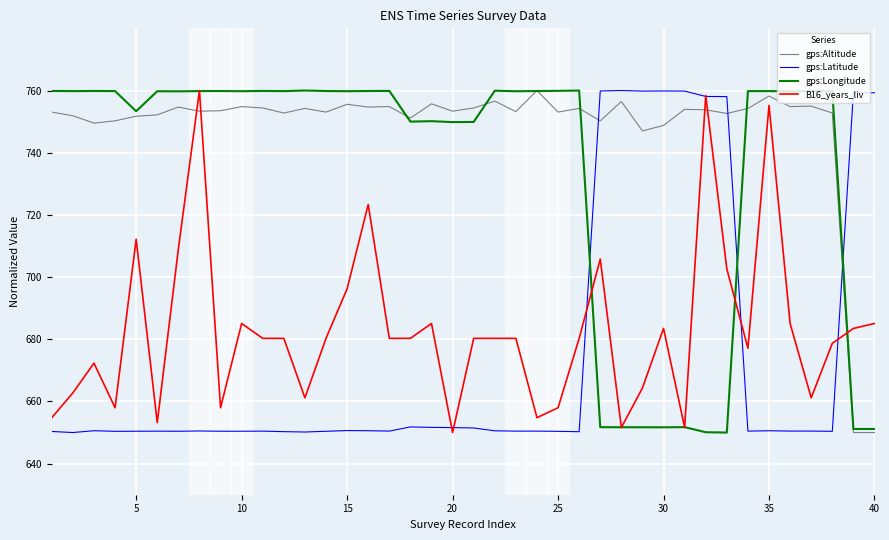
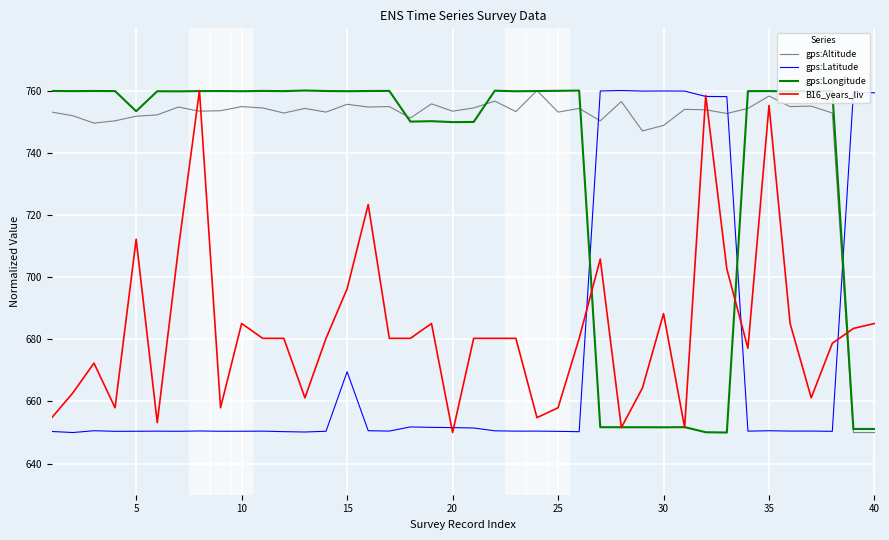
  {
    "gps:Altitude": {
      "5": 752,
      "10": 755,
      "15": 756,
      "20": 753,
      "25": 753,
      "30": 749,
      "35": 758,
      "40": 650
    },
    "gps:Latitude": {
      "5": 650,
      "10": 650,
-     "15": 651,
+     "15": 670,
      "20": 652,
      "25": 650,
      "30": 760,
      "35": 651,
      "40": 759
    },
    "gps:Longitude": {
      "5": 753,
      "10": 760,
      "15": 760,
      "20": 750,
      "25": 760,
      "30": 652,
      "35": 760,
      "40": 651
    },
    "B16_years_liv": {
      "5": 712,
      "10": 685,
      "15": 696,
      "20": 650,
      "25": 658,
-     "30": 683,
+     "30": 688,
      "35": 755,
      "40": 685
    }
  }
